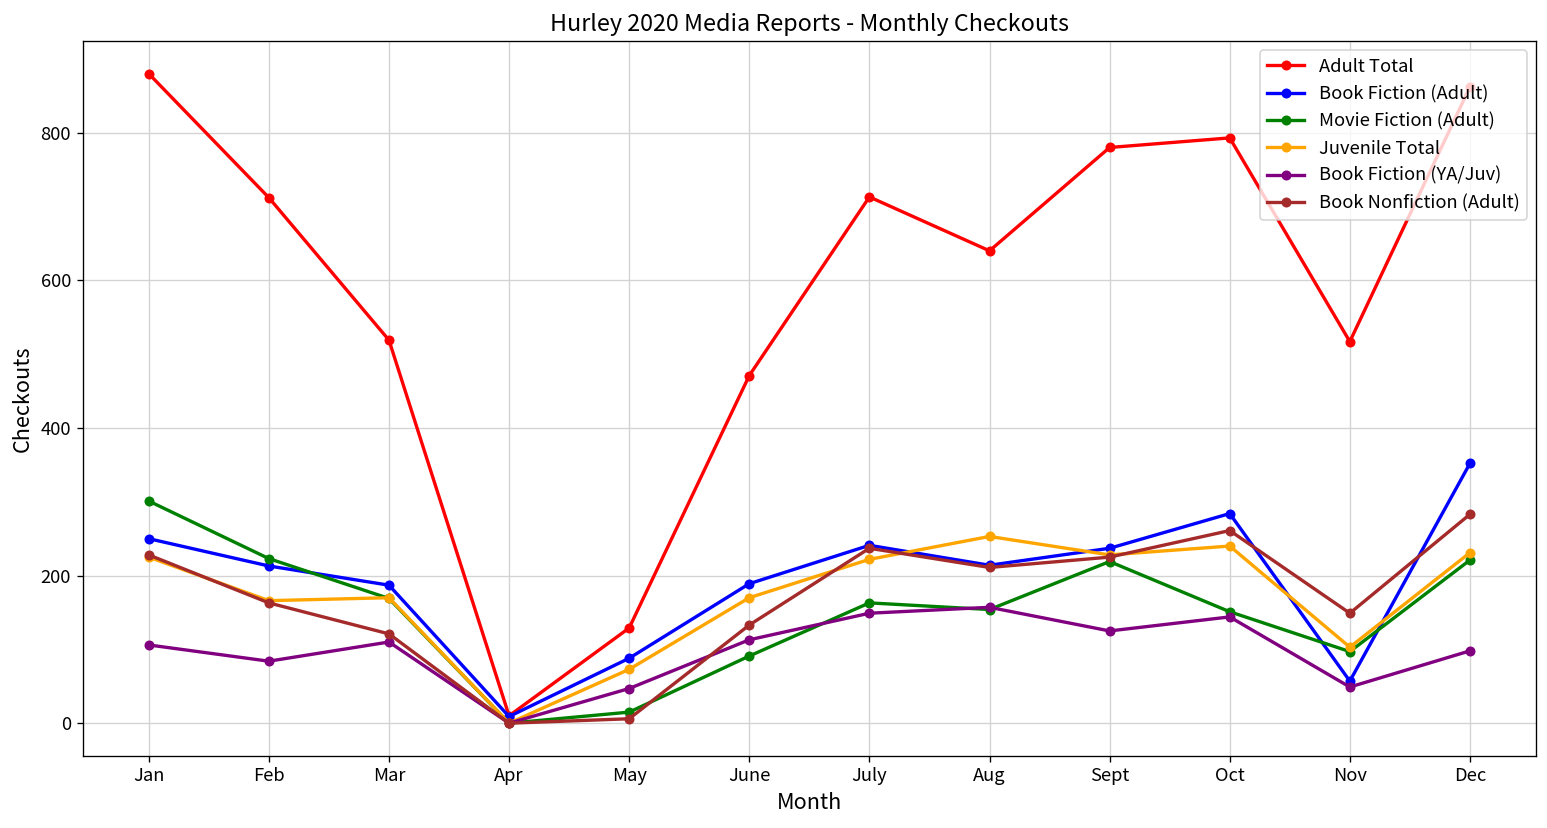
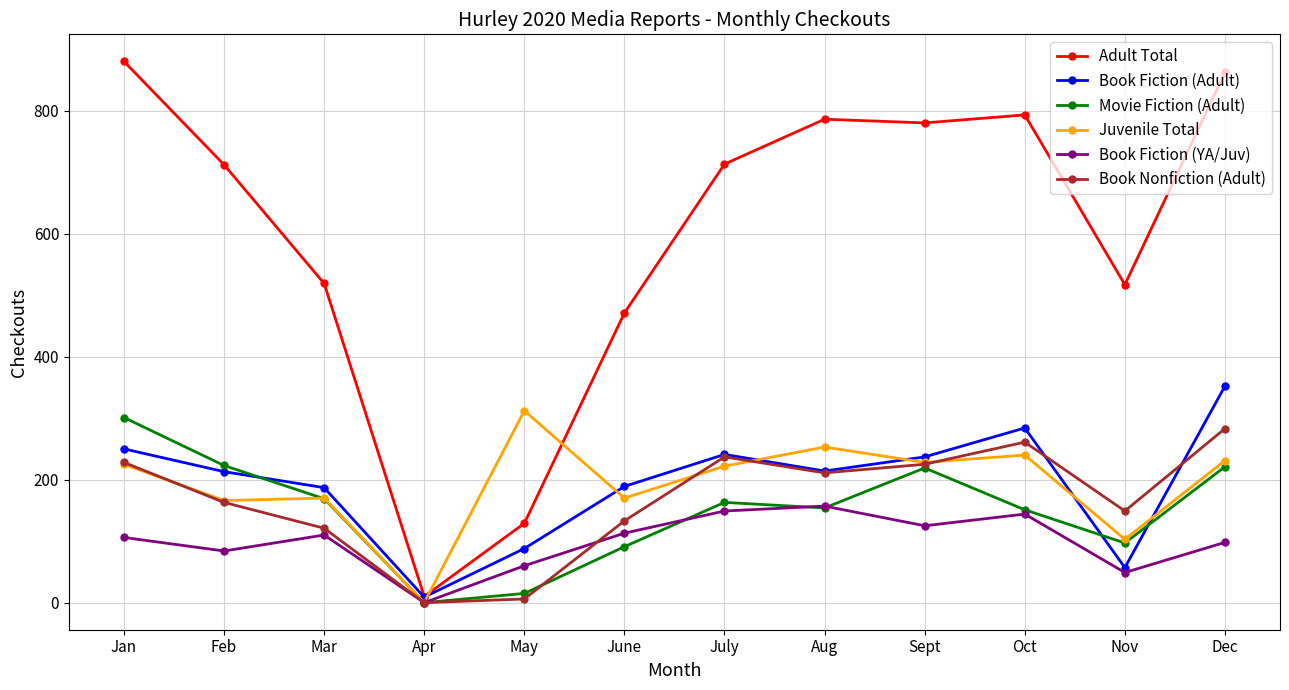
  {
    "Adult Total": {
      "Jan": 880,
      "Feb": 710,
      "Mar": 520,
      "May": 130,
      "June": 470,
      "July": 710,
-     "Aug": 640,
+     "Aug": 790,
      "Sept": 780,
      "Oct": 790,
      "Nov": 520
    },
    "Book Fiction (Adult)": {
      "Jan": 250,
      "Feb": 210,
      "Mar": 190,
      "May": 90,
      "June": 190,
      "Sept": 240,
      "Oct": 280,
      "Nov": 60,
      "Dec": 350
    },
    "Movie Fiction (Adult)": {
      "Jan": 300,
      "Feb": 220,
      "May": 20,
      "June": 90,
      "July": 160,
      "Sept": 220,
      "Oct": 150,
      "Nov": 100,
      "Dec": 220
    },
    "Juvenile Total": {
-     "May": 70,
+     "May": 310,
      "June": 170,
      "July": 220,
      "Aug": 250,
      "Oct": 240,
      "Nov": 100,
      "Dec": 230
    },
    "Book Fiction (YA/Juv)": {
      "Jan": 110,
      "Feb": 80,
      "Mar": 110,
-     "May": 50,
+     "May": 60,
      "June": 110,
      "July": 150,
      "Sept": 130,
      "Oct": 140,
      "Nov": 50,
      "Dec": 100
    },
    "Book Nonfiction (Adult)": {
      "Mar": 120,
      "May": 10,
      "June": 130,
      "Oct": 260,
      "Nov": 150,
      "Dec": 280
    }
  }
